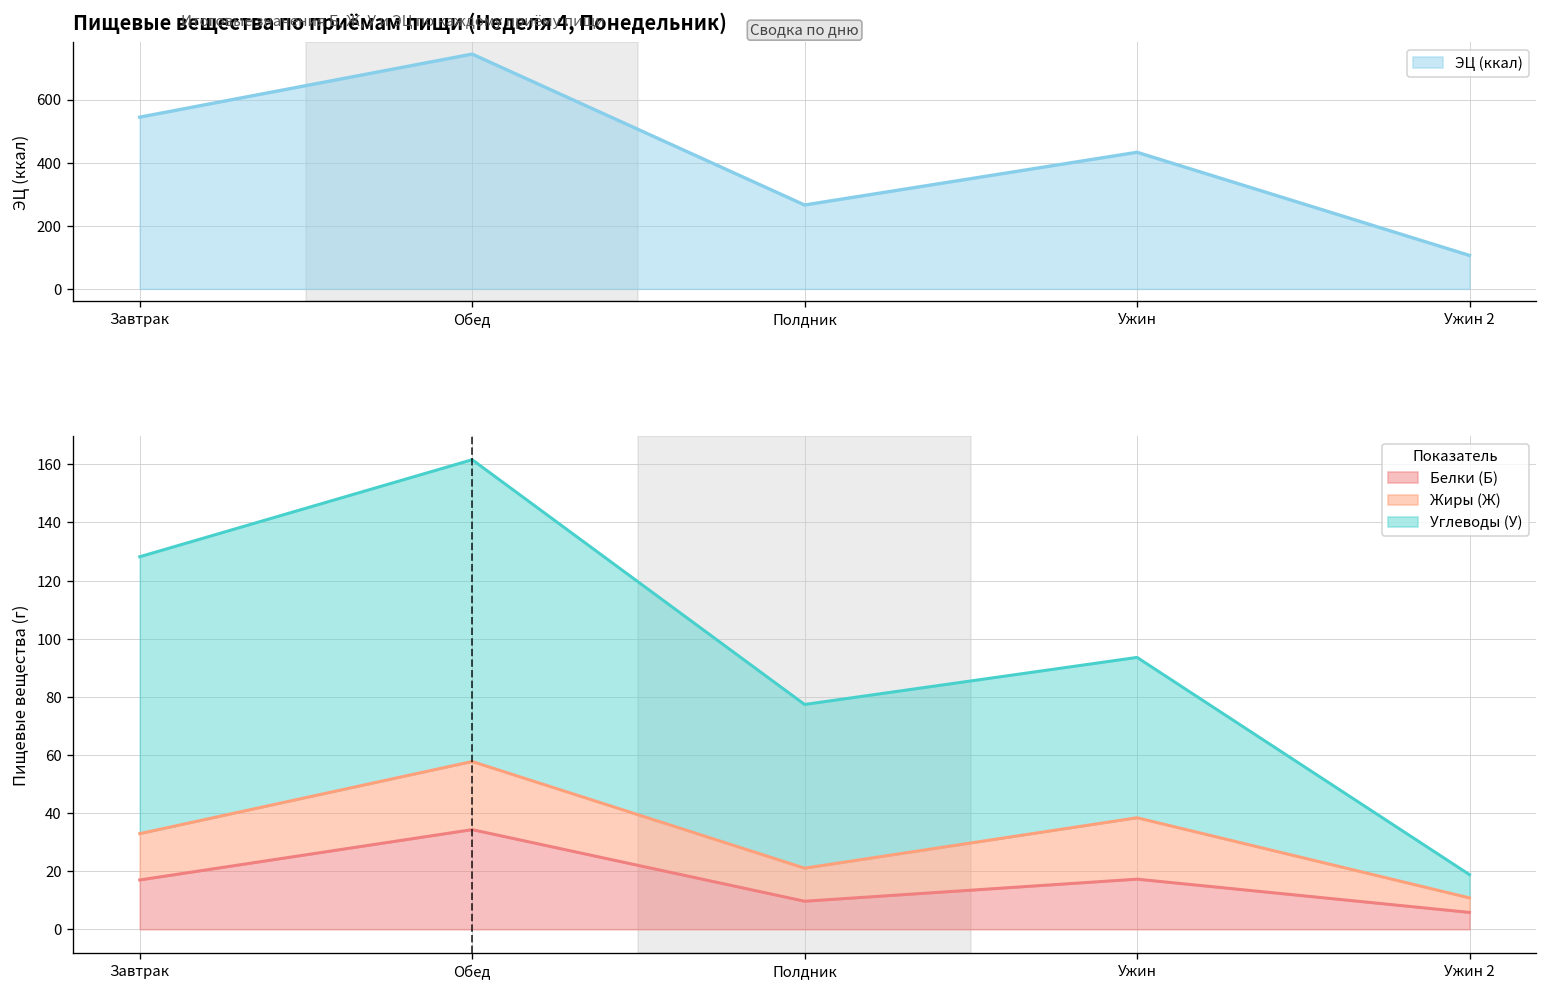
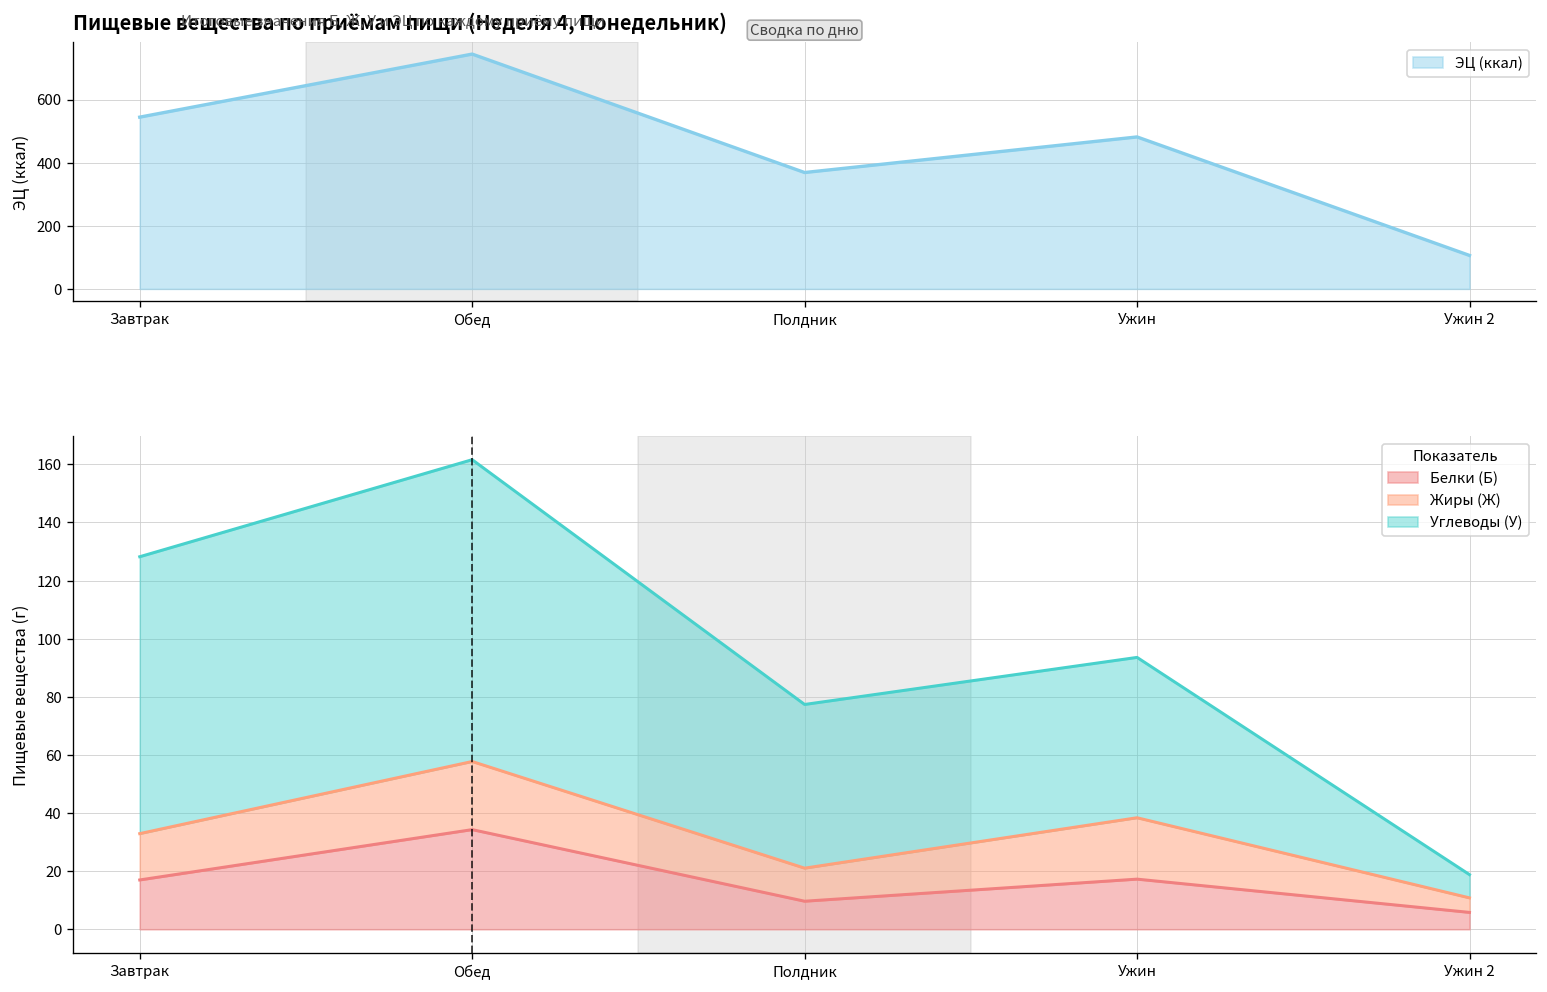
  {
    "Пищевые вещества по приёмам пищи (Неделя 4, Понедельник)": {
      "Завтрак": 540,
      "Обед": 740,
-     "Полдник": 270,
-     "Ужин": 430,
+     "Полдник": 370,
+     "Ужин": 480,
      "Ужин 2": 110
    }
  }
